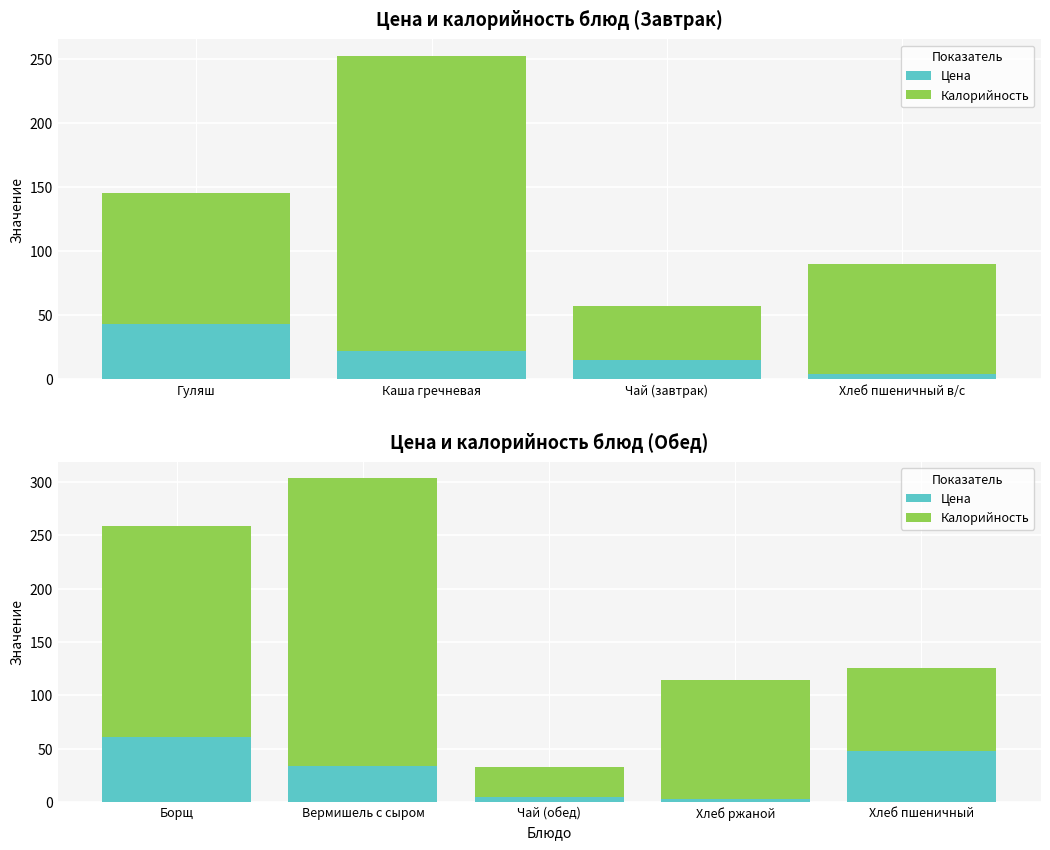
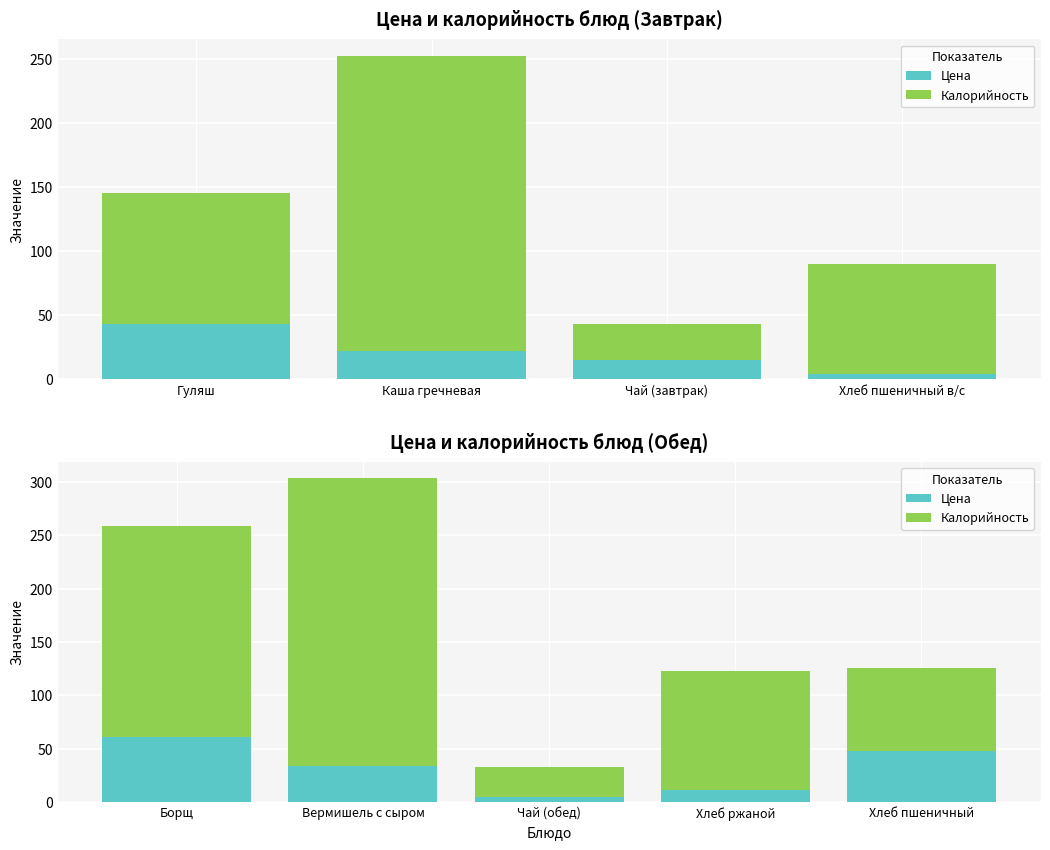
  {
    "Цена и калорийность блюд (Завтрак)": {
      "Цена": {
        "Гуляш": 43,
        "Каша гречневая": 22,
        "Чай (завтрак)": 15,
        "Хлеб пшеничный в/с": 4
      },
      "Калорийность": {
        "Гуляш": 102,
        "Каша гречневая": 230,
-       "Чай (завтрак)": 42,
+       "Чай (завтрак)": 28,
        "Хлеб пшеничный в/с": 86
      }
    },
    "Цена и калорийность блюд (Обед)": {
      "Цена": {
        "Борщ": 61,
        "Вермишель с сыром": 34,
        "Чай (обед)": 5,
-       "Хлеб ржаной": 3,
+       "Хлеб ржаной": 11,
        "Хлеб пшеничный": 48
      },
      "Калорийность": {
        "Борщ": 198,
        "Вермишель с сыром": 270,
        "Чай (обед)": 28,
        "Хлеб ржаной": 111,
        "Хлеб пшеничный": 78
      }
    }
  }
